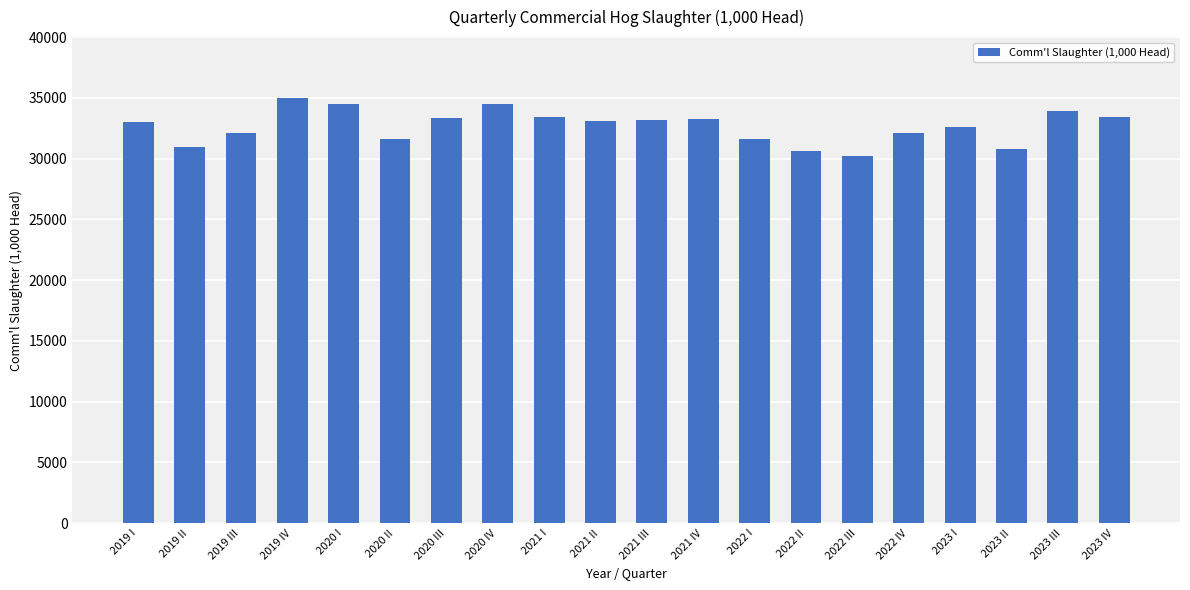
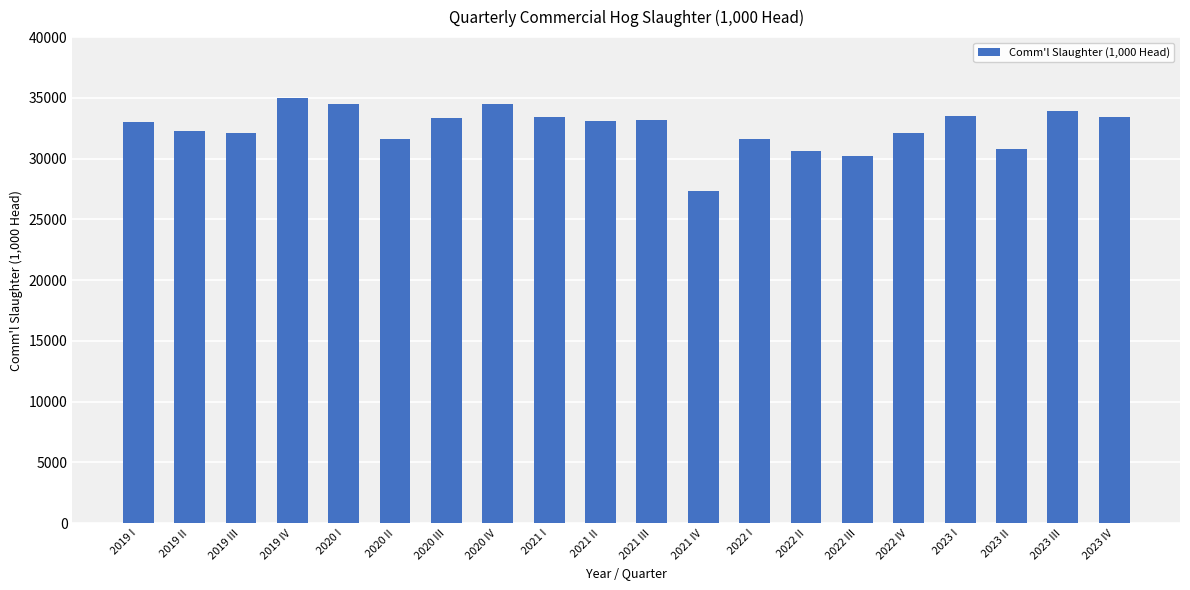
  {
    "2019 I": 33000,
-   "2019 II": 30900,
+   "2019 II": 32300,
    "2019 III": 32100,
    "2019 IV": 35000,
    "2020 I": 34500,
    "2020 II": 31600,
    "2020 III": 33400,
    "2020 IV": 34500,
    "2021 I": 33400,
    "2021 II": 33100,
    "2021 III": 33200,
-   "2021 IV": 33300,
+   "2021 IV": 27300,
    "2022 I": 31600,
    "2022 II": 30600,
    "2022 III": 30300,
    "2022 IV": 32100,
-   "2023 I": 32600,
+   "2023 I": 33500,
    "2023 II": 30800,
    "2023 III": 33900,
    "2023 IV": 33400
  }
